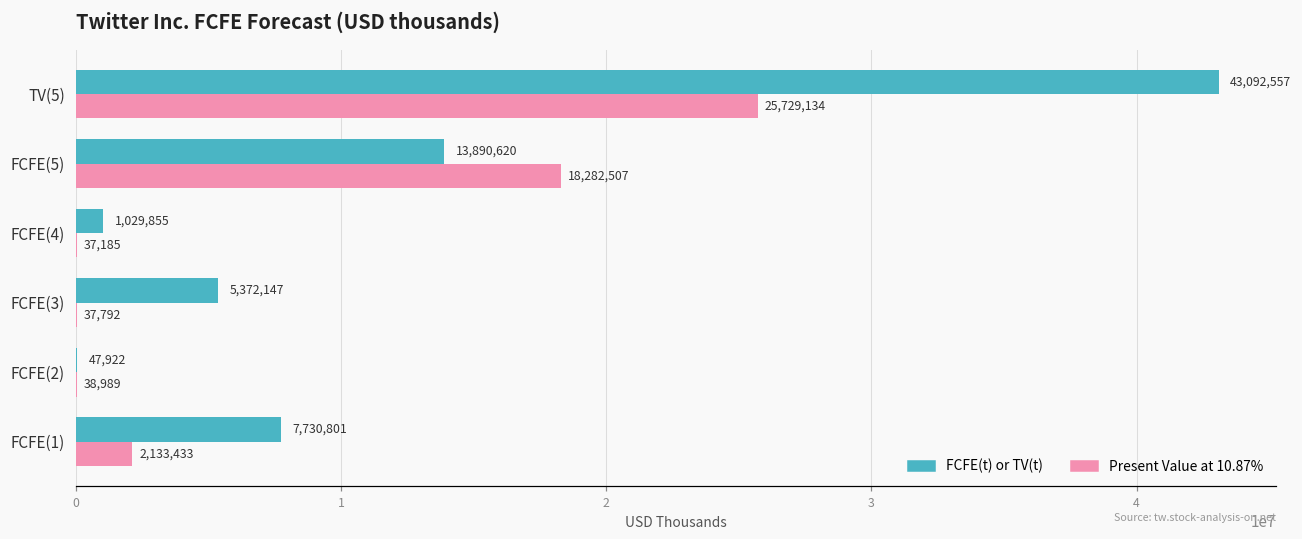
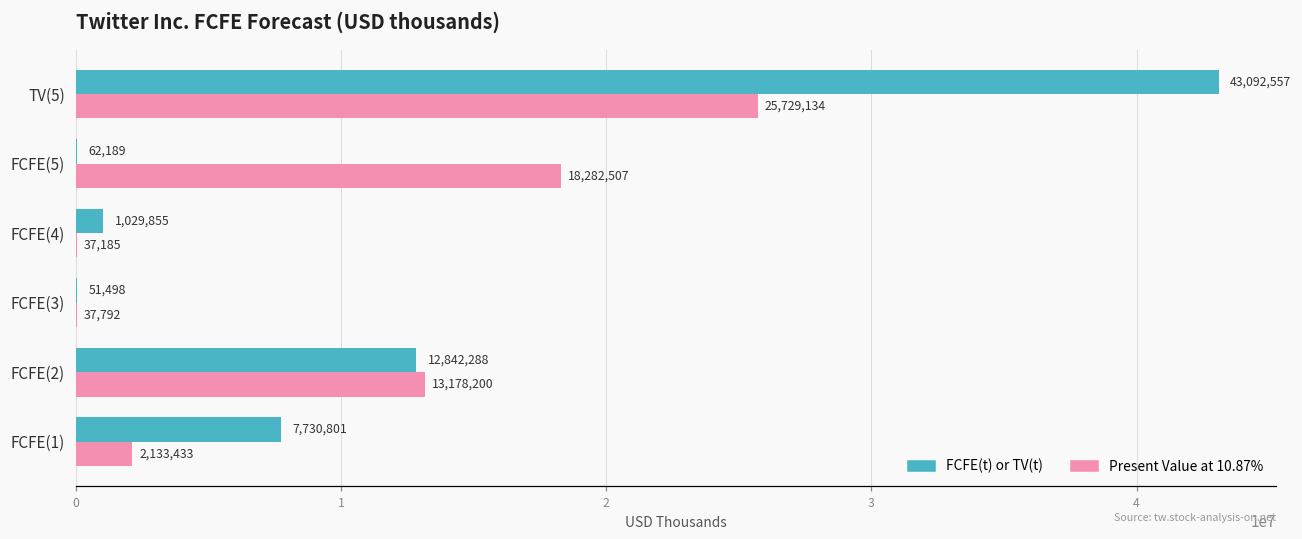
  {
    "FCFE(t) or TV(t)": {
      "TV(5)": "43,092,557",
-     "FCFE(5)": "13,890,620",
+     "FCFE(5)": "62,189",
      "FCFE(4)": "1,029,855",
-     "FCFE(3)": "5,372,147",
-     "FCFE(2)": "47,922",
+     "FCFE(3)": "51,498",
+     "FCFE(2)": "12,842,288",
      "FCFE(1)": "7,730,801"
    },
    "Present Value at 10.87%": {
      "TV(5)": "25,729,134",
      "FCFE(5)": "18,282,507",
      "FCFE(4)": "37,185",
      "FCFE(3)": "37,792",
-     "FCFE(2)": "38,989",
+     "FCFE(2)": "13,178,200",
      "FCFE(1)": "2,133,433"
    }
  }
